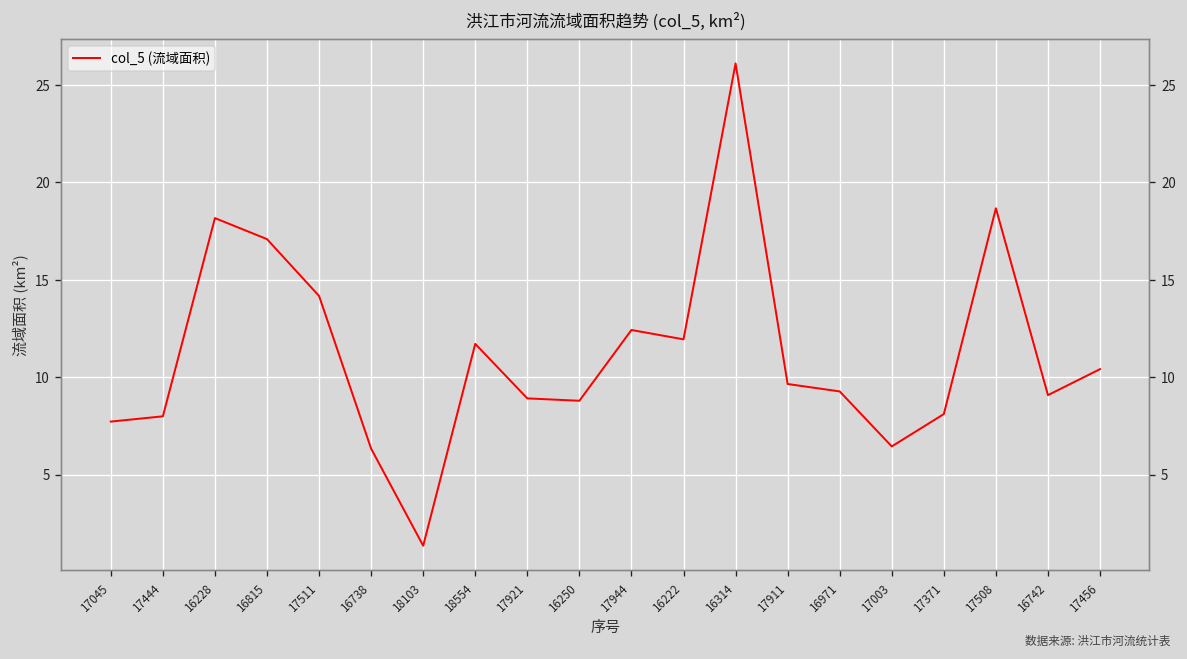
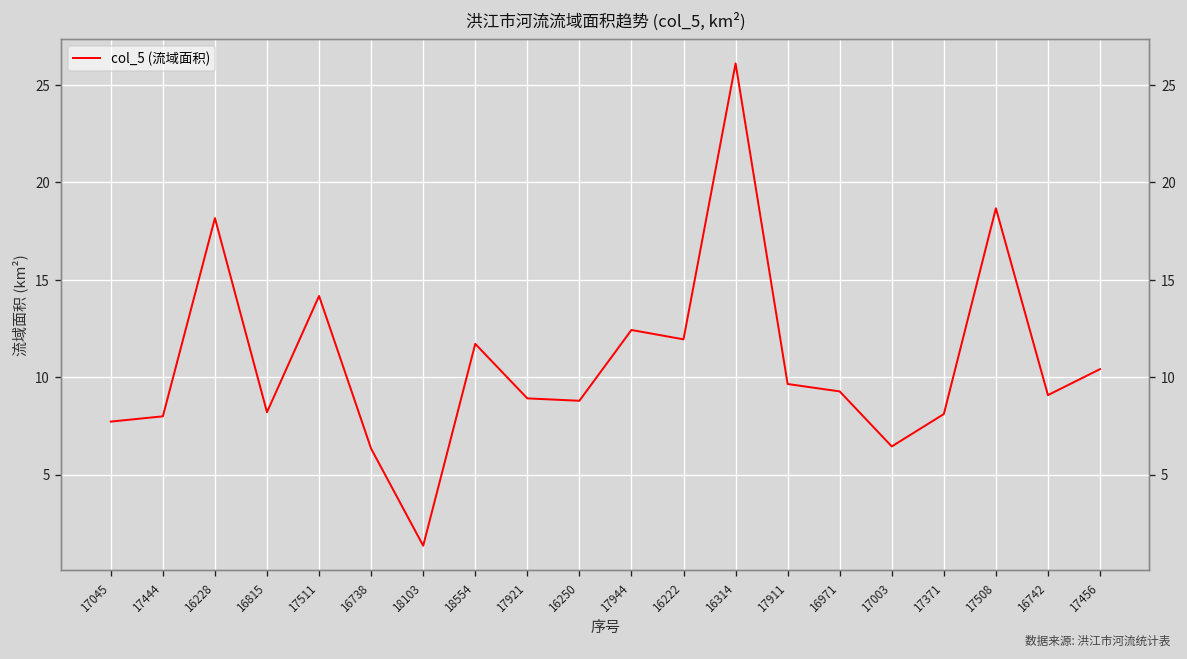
  {
    "17045": 7.7,
    "17444": 8.0,
    "16228": 18.2,
-   "16815": 17.1,
+   "16815": 8.2,
    "17511": 14.2,
    "16738": 6.3,
    "18103": 1.3,
    "18554": 11.7,
    "17921": 8.9,
    "16250": 8.8,
    "17944": 12.4,
    "16222": 11.9,
    "16314": 26.1,
    "17911": 9.6,
    "16971": 9.3,
    "17003": 6.4,
    "17371": 8.1,
    "17508": 18.7,
    "16742": 9.1,
    "17456": 10.4
  }
